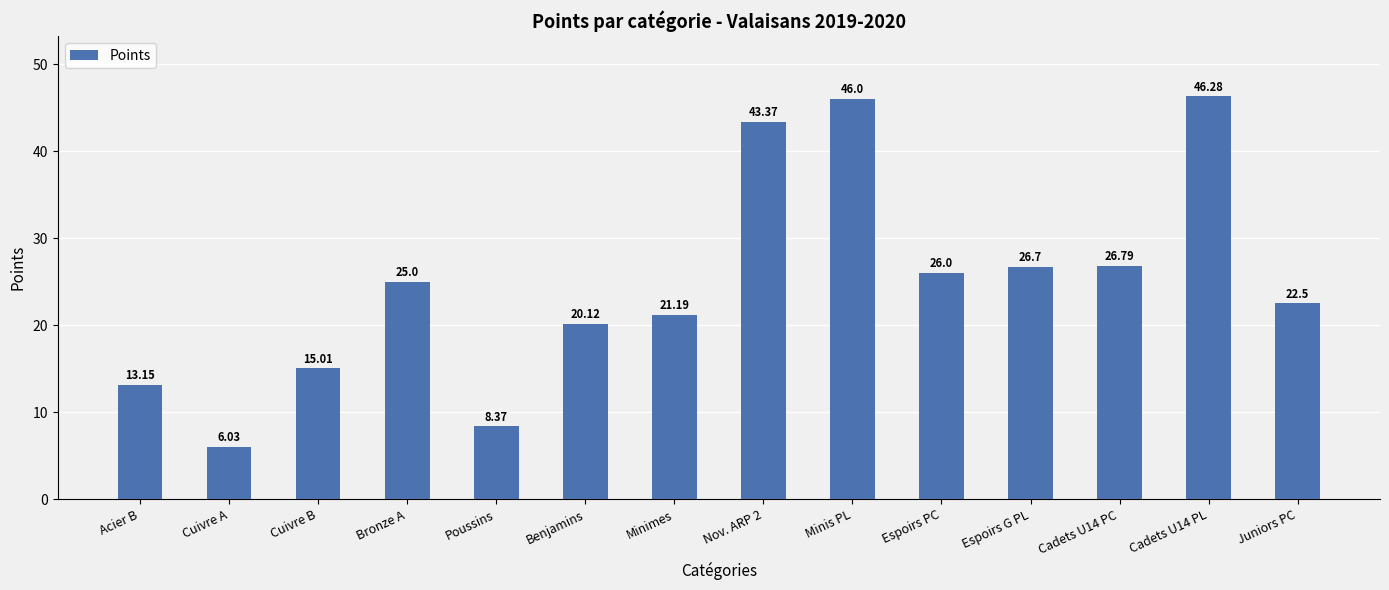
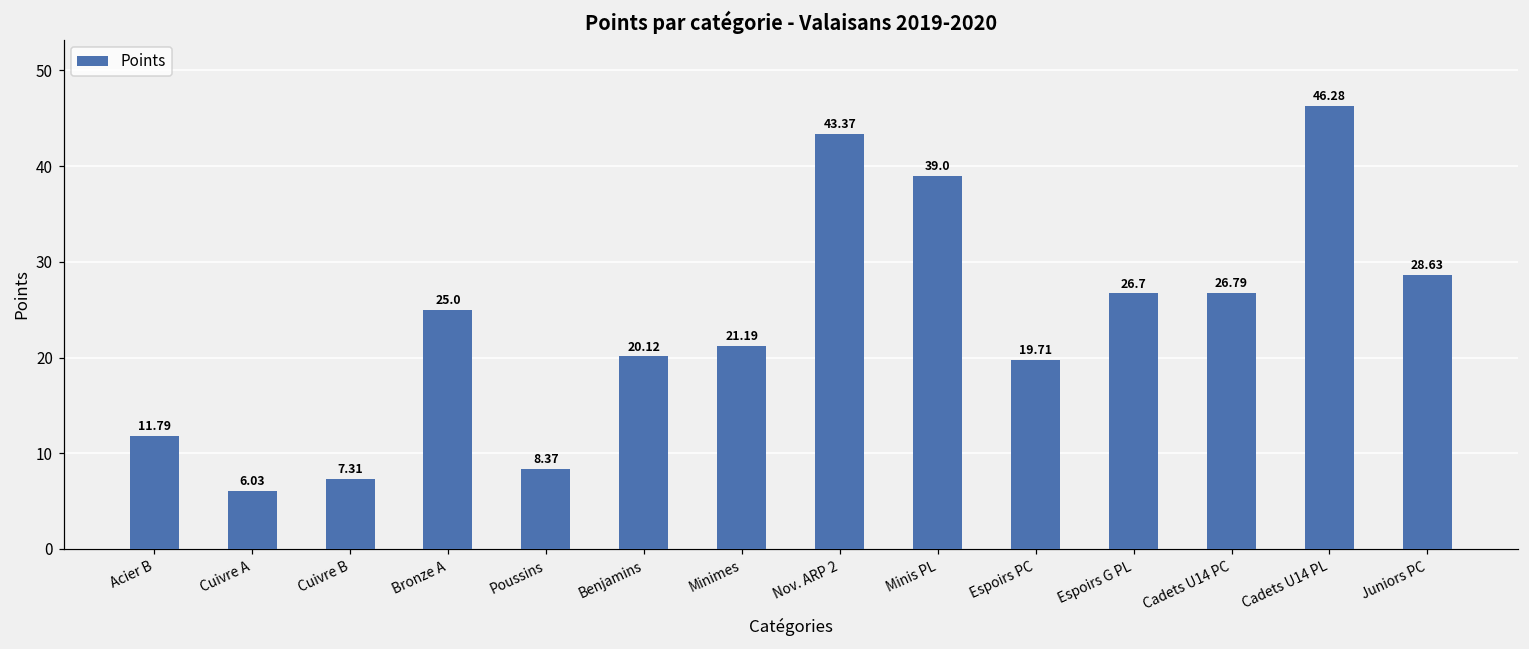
  {
-   "Acier B": 13.15,
+   "Acier B": 11.79,
    "Cuivre A": 6.03,
-   "Cuivre B": 15.01,
+   "Cuivre B": 7.31,
    "Bronze A": 25.0,
    "Poussins": 8.37,
    "Benjamins": 20.12,
    "Minimes": 21.19,
    "Nov. ARP 2": 43.37,
-   "Minis PL": 46.0,
-   "Espoirs PC": 26.0,
+   "Minis PL": 39.0,
+   "Espoirs PC": 19.71,
    "Espoirs G PL": 26.7,
    "Cadets U14 PC": 26.79,
    "Cadets U14 PL": 46.28,
-   "Juniors PC": 22.5
+   "Juniors PC": 28.63
  }
